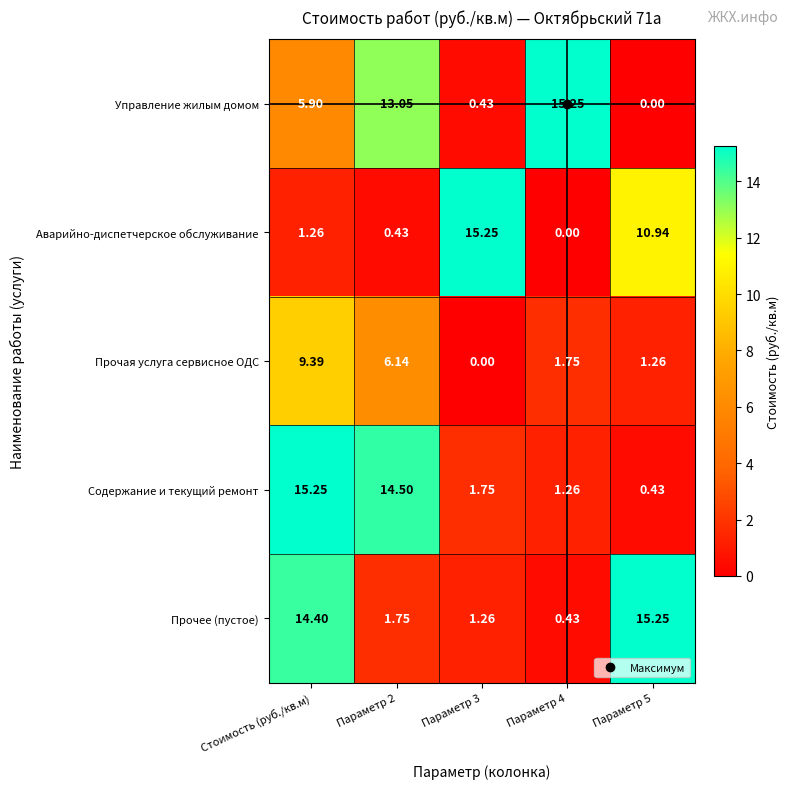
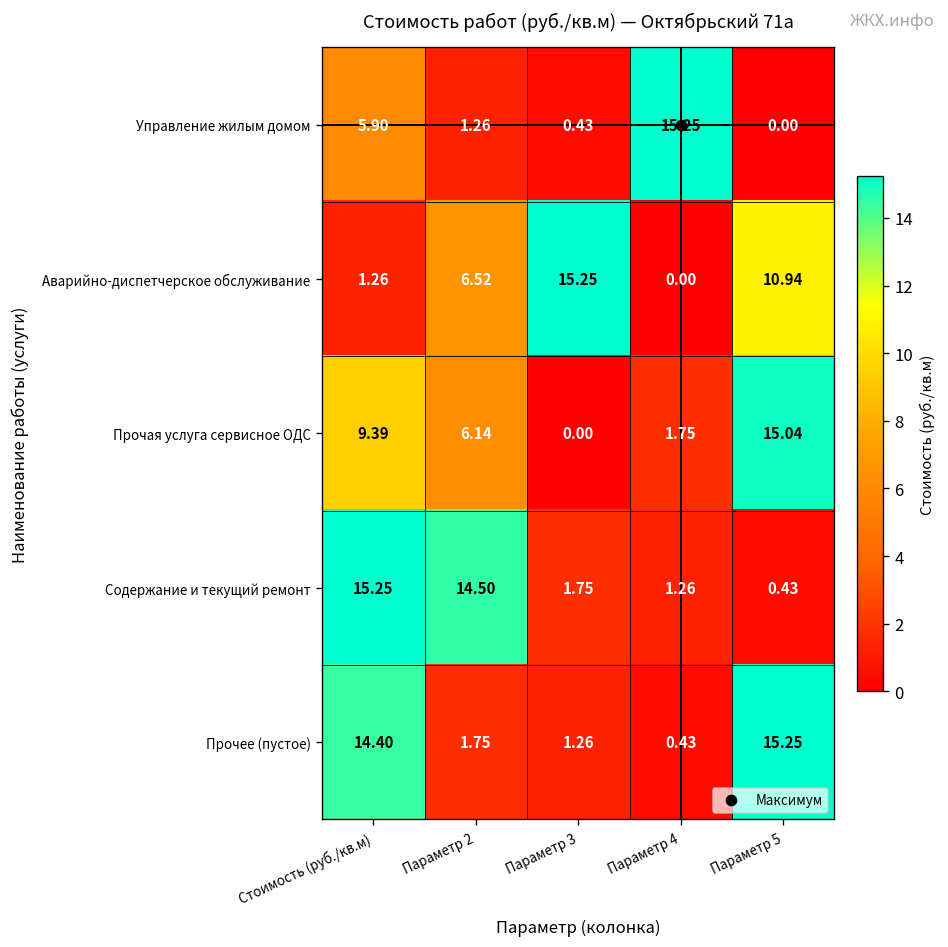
  {
    "Управление жилым домом": {
      "Стоимость (руб./кв.м)": 5.90,
-     "Параметр 2": 13.05,
+     "Параметр 2": 1.26,
      "Параметр 3": 0.43,
      "Параметр 5": 0.00
    },
    "Аварийно-диспетчерское обслуживание": {
      "Стоимость (руб./кв.м)": 1.26,
-     "Параметр 2": 0.43,
+     "Параметр 2": 6.52,
      "Параметр 3": 15.25,
      "Параметр 4": 0.00,
      "Параметр 5": 10.94
    },
    "Прочая услуга сервисное ОДС": {
      "Стоимость (руб./кв.м)": 9.39,
      "Параметр 2": 6.14,
      "Параметр 3": 0.00,
      "Параметр 4": 1.75,
-     "Параметр 5": 1.26
+     "Параметр 5": 15.04
    },
    "Содержание и текущий ремонт": {
      "Стоимость (руб./кв.м)": 15.25,
      "Параметр 2": 14.50,
      "Параметр 3": 1.75,
      "Параметр 4": 1.26,
      "Параметр 5": 0.43
    },
    "Прочее (пустое)": {
      "Стоимость (руб./кв.м)": 14.40,
      "Параметр 2": 1.75,
      "Параметр 3": 1.26,
      "Параметр 4": 0.43,
      "Параметр 5": 15.25
    }
  }
